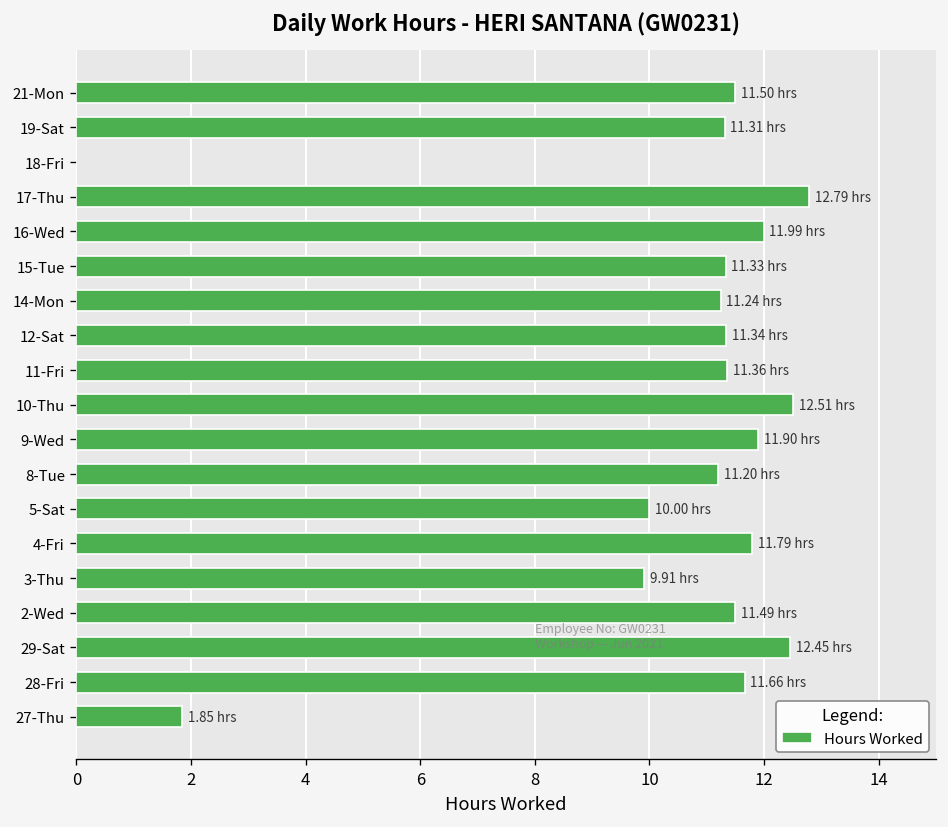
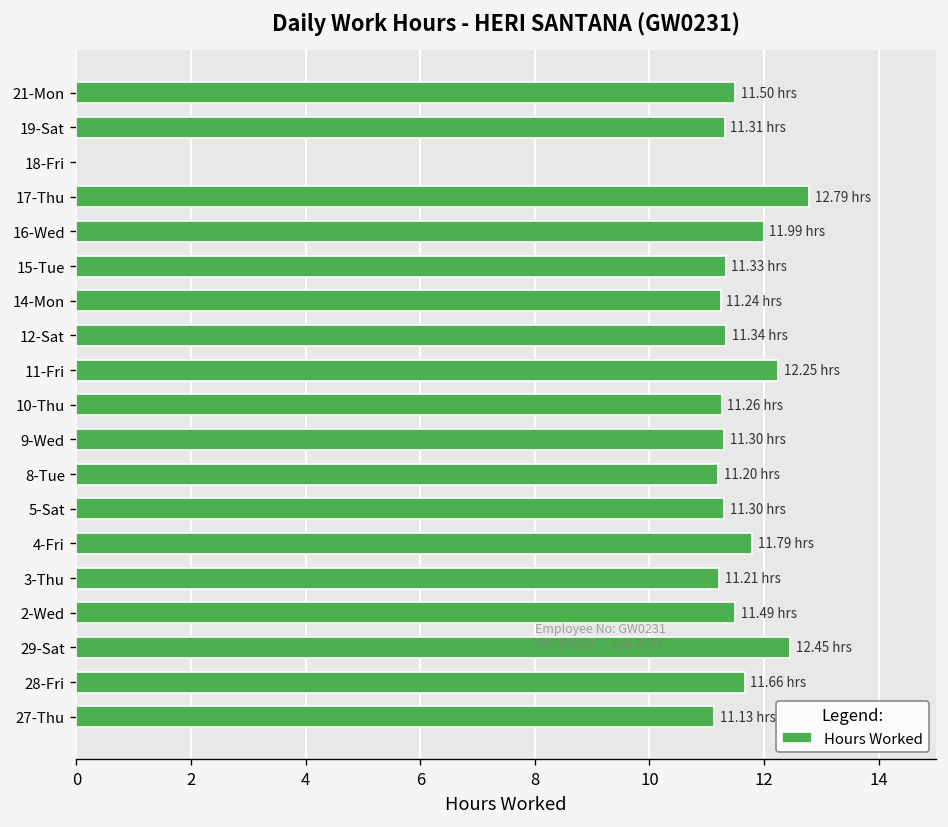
  {
    "21-Mon": 11.50,
    "19-Sat": 11.31,
    "17-Thu": 12.79,
    "16-Wed": 11.99,
    "15-Tue": 11.33,
    "14-Mon": 11.24,
    "12-Sat": 11.34,
-   "11-Fri": 11.36,
-   "10-Thu": 12.51,
-   "9-Wed": 11.90,
+   "11-Fri": 12.25,
+   "10-Thu": 11.26,
+   "9-Wed": 11.30,
    "8-Tue": 11.20,
-   "5-Sat": 10.00,
+   "5-Sat": 11.30,
    "4-Fri": 11.79,
-   "3-Thu": 9.91,
+   "3-Thu": 11.21,
    "2-Wed": 11.49,
    "29-Sat": 12.45,
    "28-Fri": 11.66,
-   "27-Thu": 1.85
+   "27-Thu": 11.13
  }
